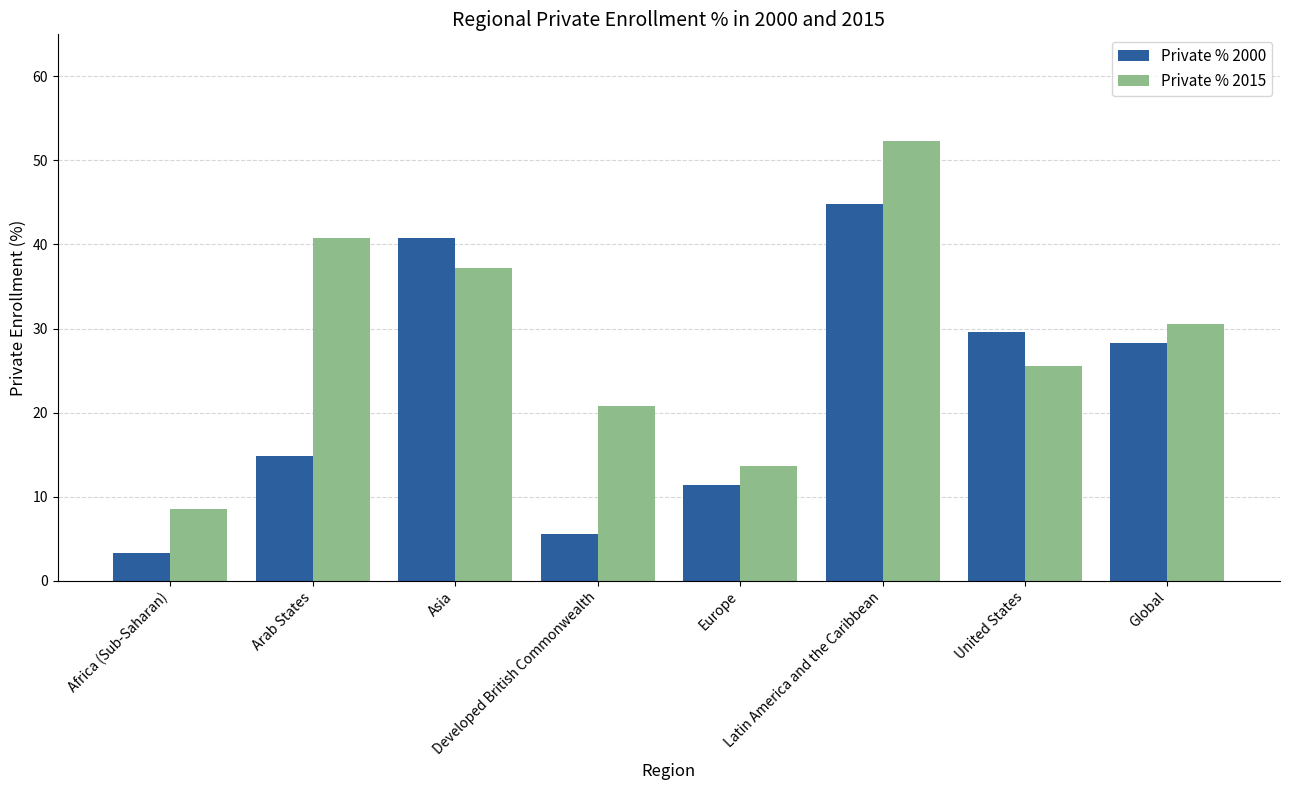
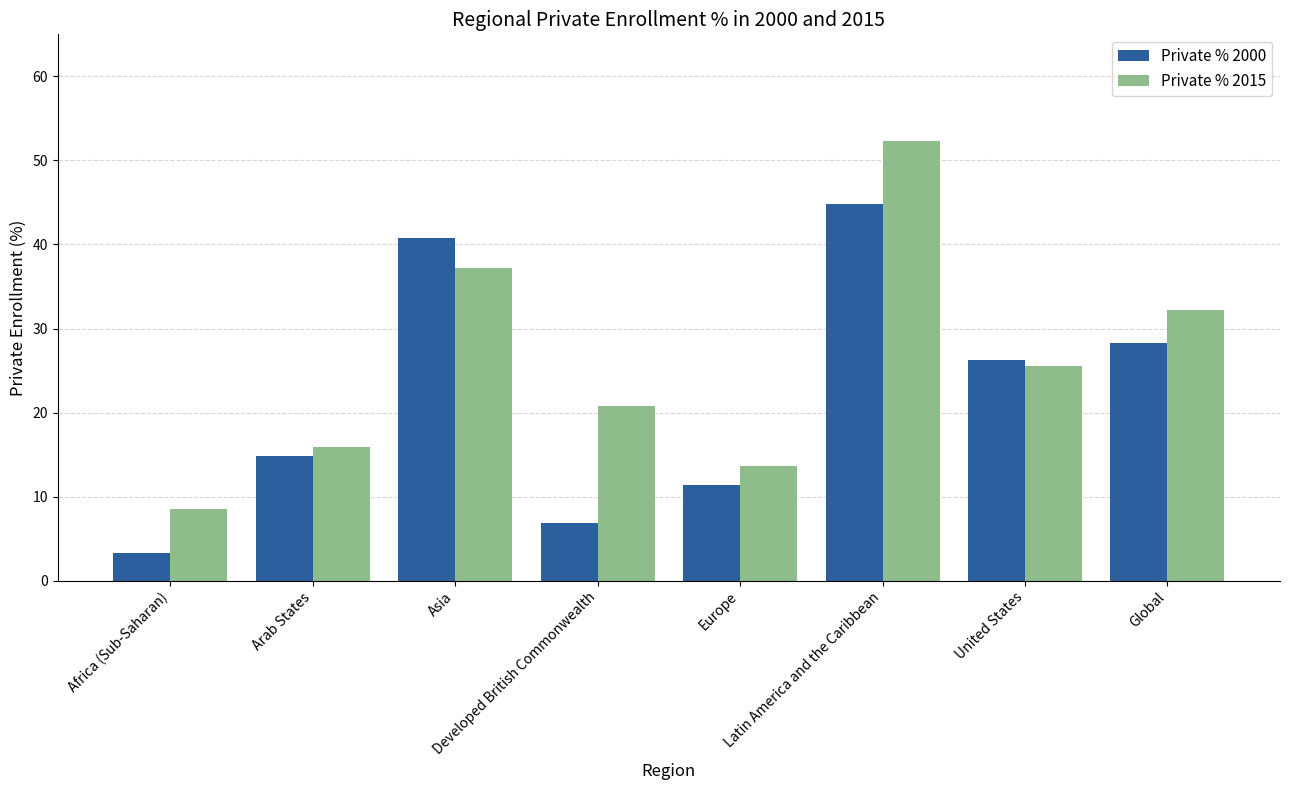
  {
    "Private % 2000": {
      "Africa (Sub-Saharan)": 3,
      "Arab States": 15,
      "Asia": 41,
-     "Developed British Commonwealth": 6,
+     "Developed British Commonwealth": 7,
      "Europe": 11,
      "Latin America and the Caribbean": 45,
-     "United States": 30,
+     "United States": 26,
      "Global": 28
    },
    "Private % 2015": {
      "Africa (Sub-Saharan)": 9,
-     "Arab States": 41,
+     "Arab States": 16,
      "Asia": 37,
      "Developed British Commonwealth": 21,
      "Europe": 14,
      "Latin America and the Caribbean": 52,
      "United States": 26,
-     "Global": 31
+     "Global": 32
    }
  }
